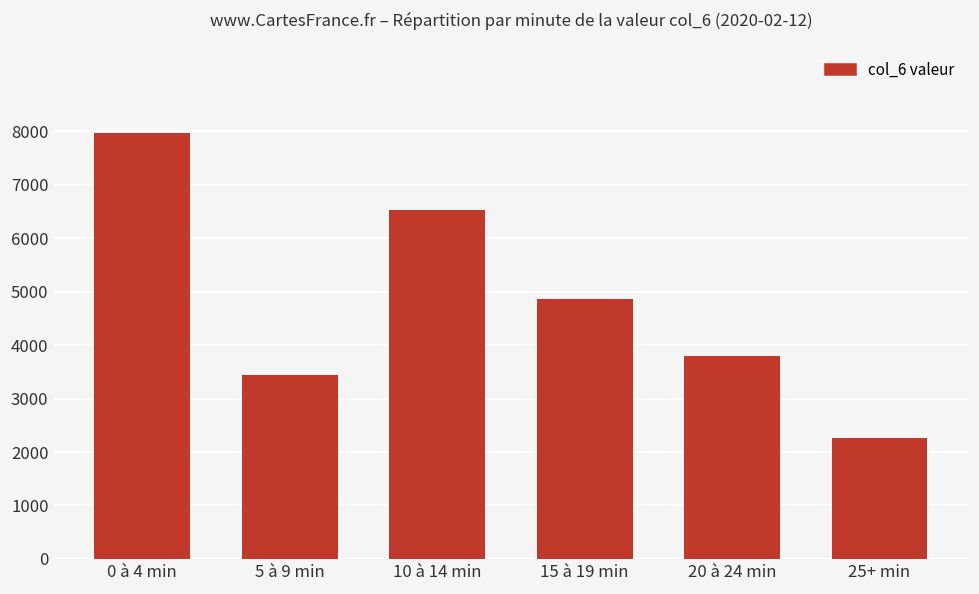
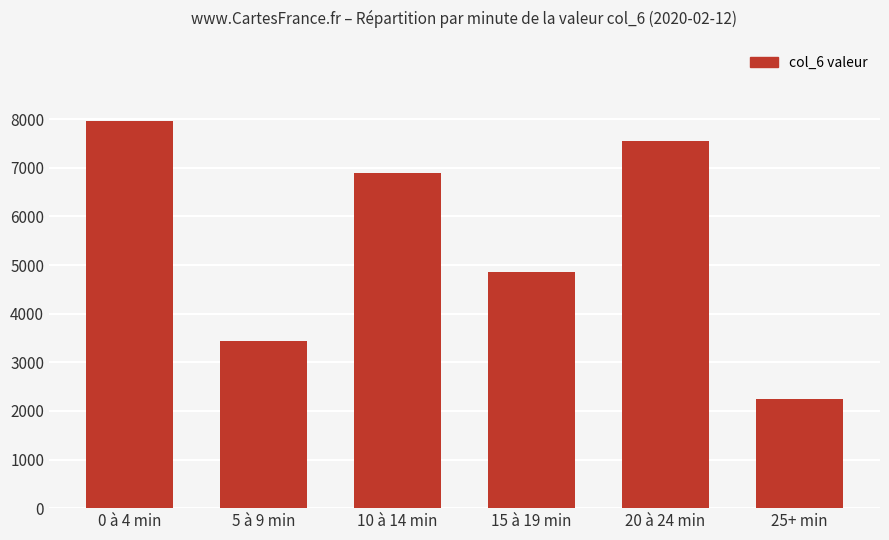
  {
    "0 à 4 min": 8000,
    "5 à 9 min": 3400,
-   "10 à 14 min": 6500,
+   "10 à 14 min": 6900,
    "15 à 19 min": 4900,
-   "20 à 24 min": 3800,
+   "20 à 24 min": 7500,
    "25+ min": 2300
  }
